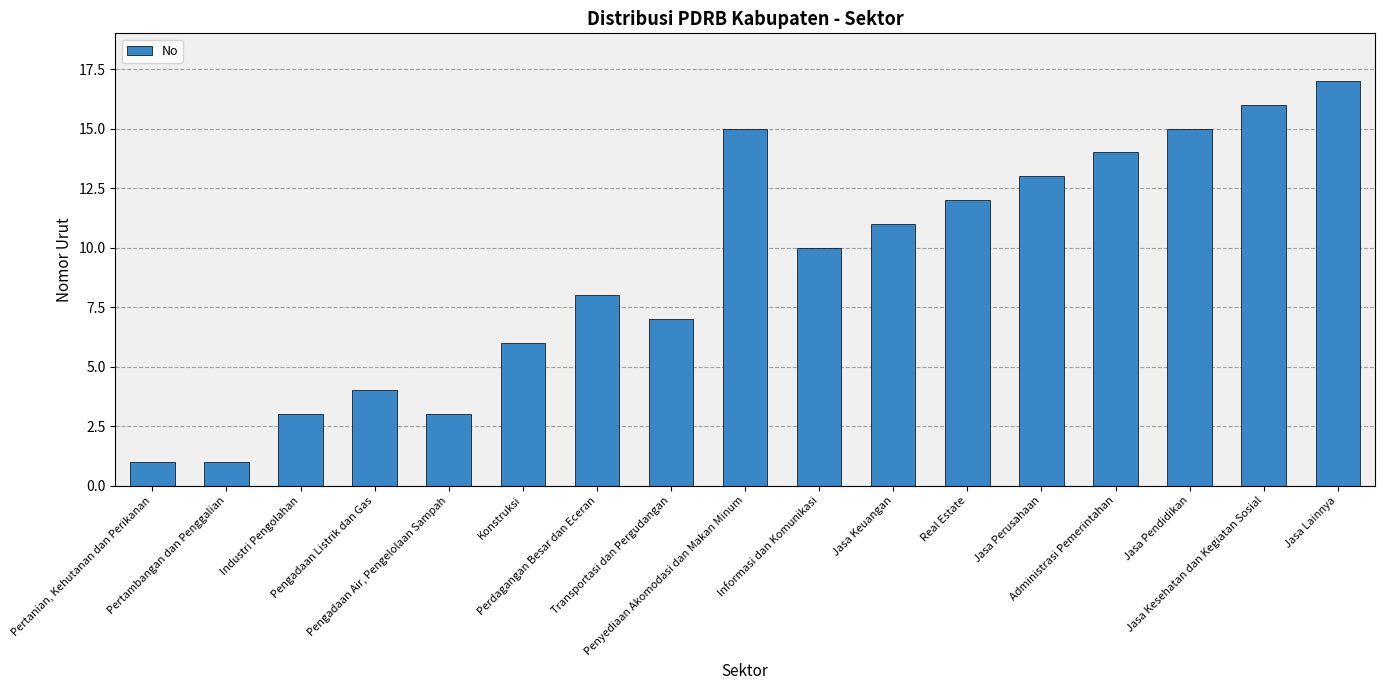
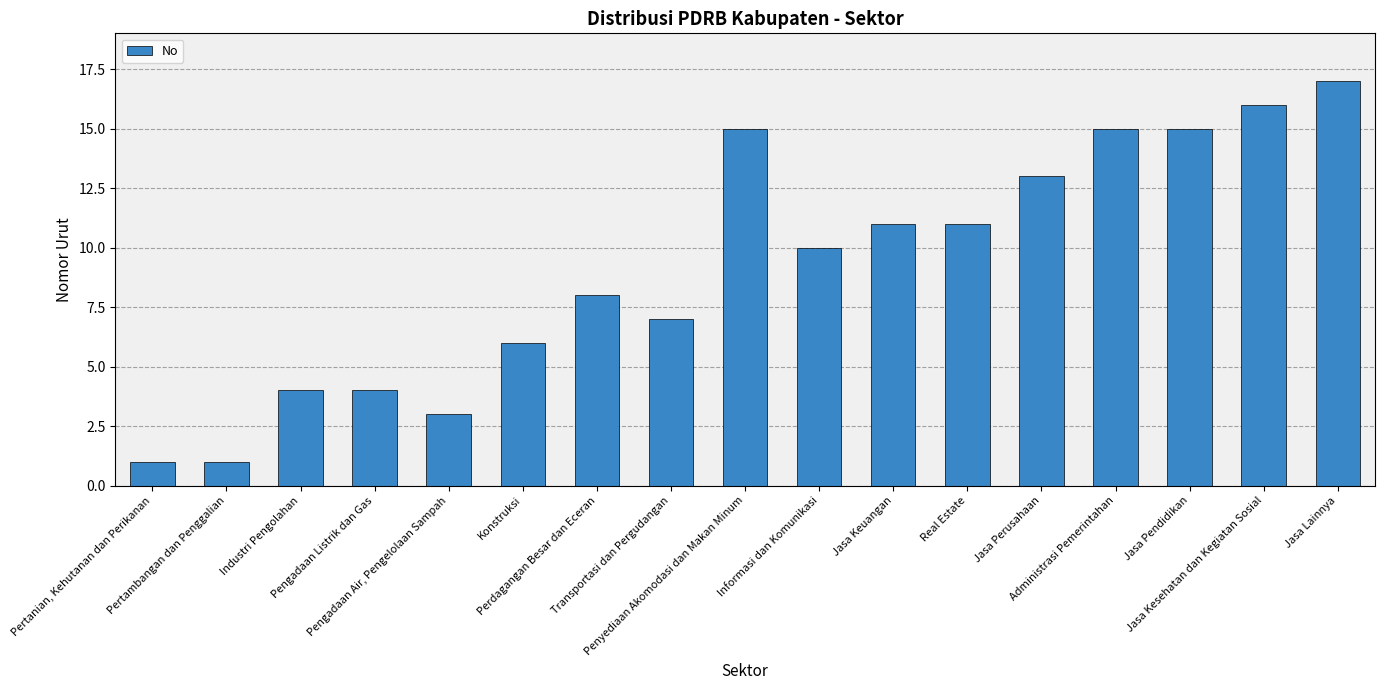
  {
    "Pertanian, Kehutanan dan Perikanan": 1,
    "Pertambangan dan Penggalian": 1,
-   "Industri Pengolahan": 3,
+   "Industri Pengolahan": 4,
    "Pengadaan Listrik dan Gas": 4,
    "Pengadaan Air, Pengelolaan Sampah": 3,
    "Konstruksi": 6,
    "Perdagangan Besar dan Eceran": 8,
    "Transportasi dan Pergudangan": 7,
    "Penyediaan Akomodasi dan Makan Minum": 15,
    "Informasi dan Komunikasi": 10,
    "Jasa Keuangan": 11,
-   "Real Estate": 12,
+   "Real Estate": 11,
    "Jasa Perusahaan": 13,
-   "Administrasi Pemerintahan": 14,
+   "Administrasi Pemerintahan": 15,
    "Jasa Pendidikan": 15,
    "Jasa Kesehatan dan Kegiatan Sosial": 16,
    "Jasa Lainnya": 17
  }
